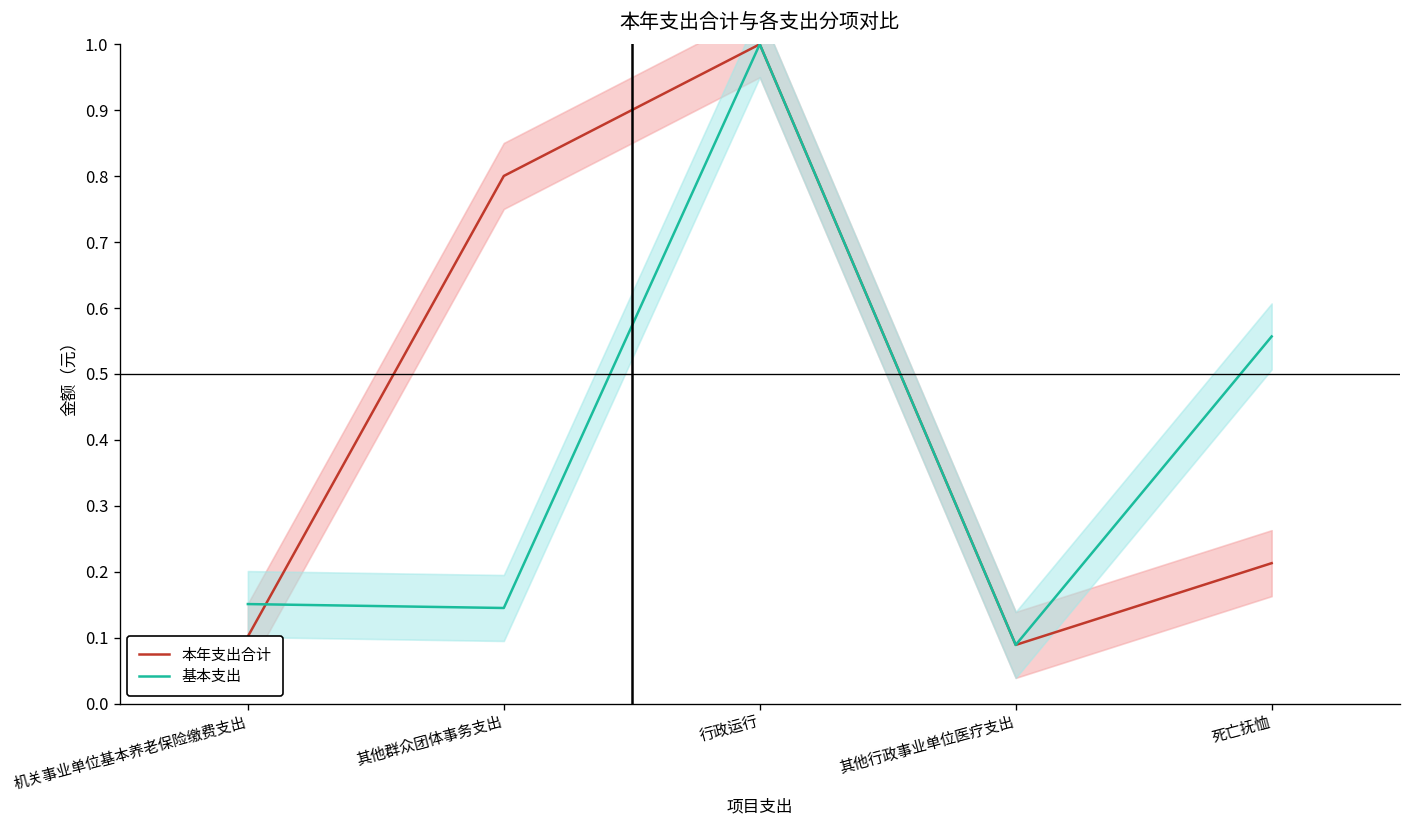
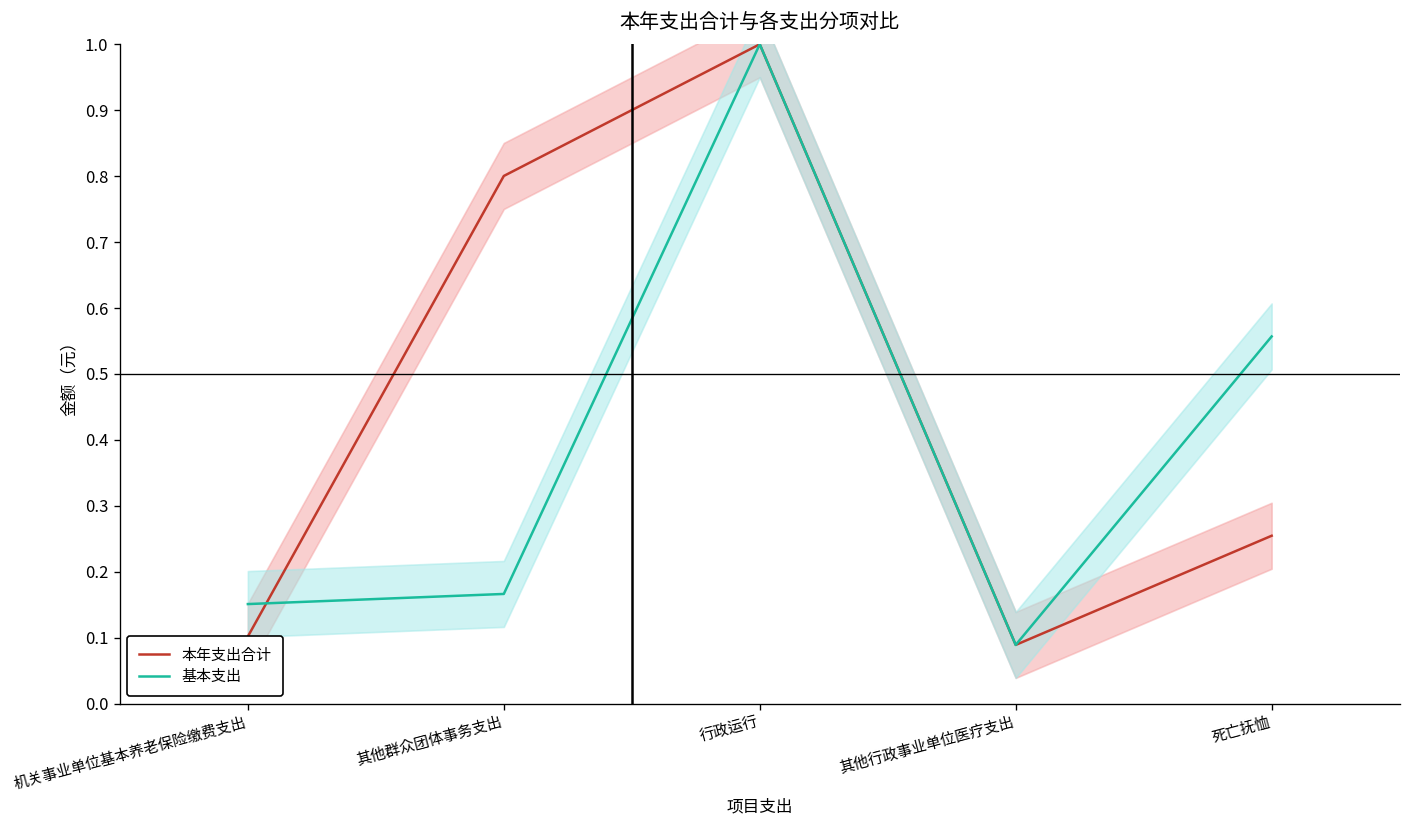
  {
    "本年支出合计": {
      "其他群众团体事务支出": 0.80,
-     "死亡抚恤": 0.21
+     "死亡抚恤": 0.25
    },
    "基本支出": {
-     "其他群众团体事务支出": 0.15,
+     "其他群众团体事务支出": 0.17,
      "死亡抚恤": 0.56
    }
  }
